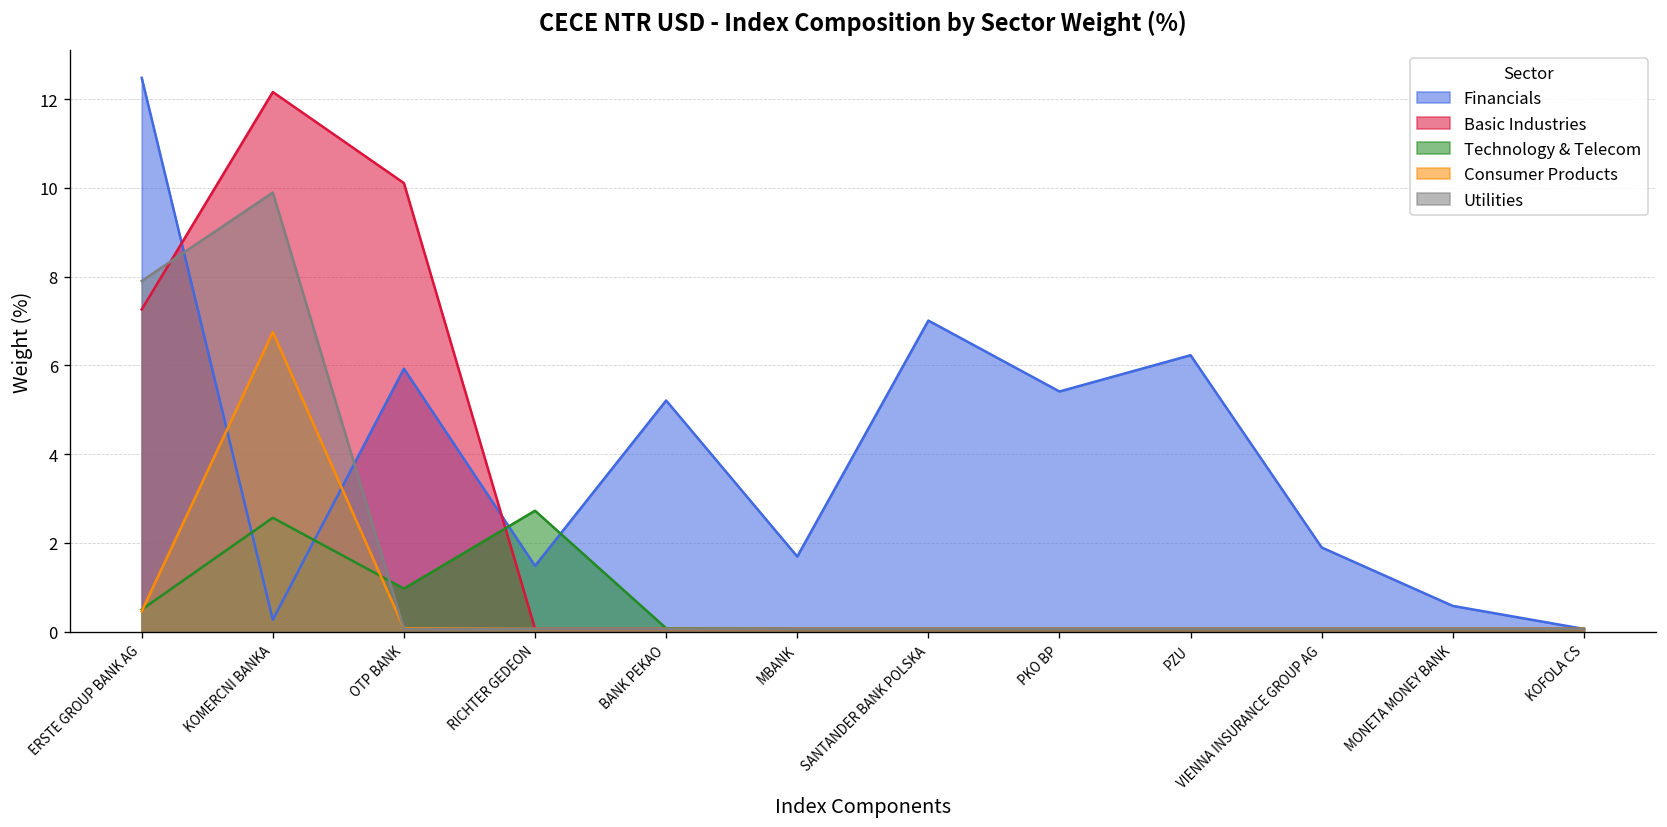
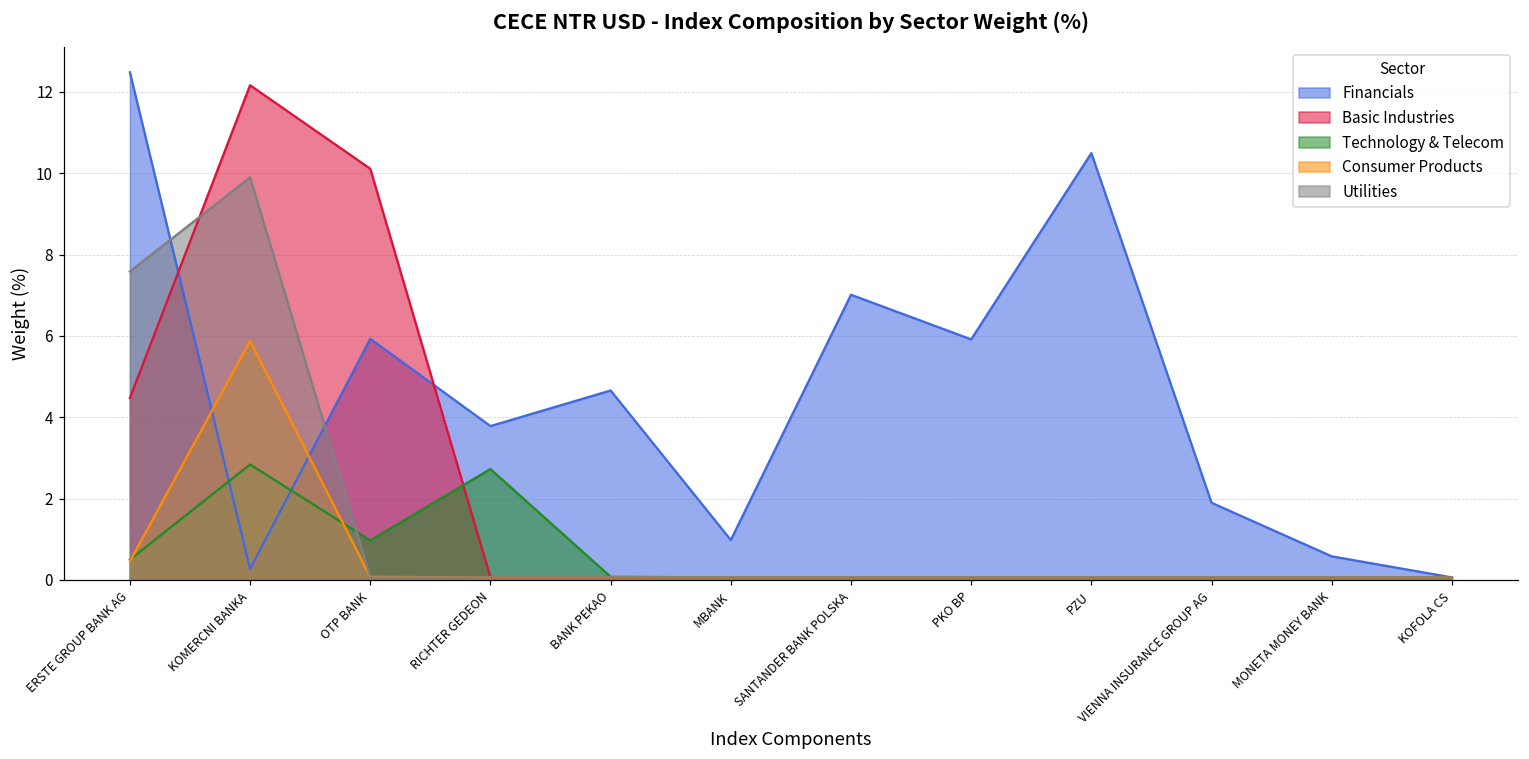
  {
    "Financials": {
      "ERSTE GROUP BANK AG": 12.5,
      "KOMERCNI BANKA": 0.3,
      "OTP BANK": 5.9,
-     "RICHTER GEDEON": 1.5,
-     "BANK PEKAO": 5.2,
-     "MBANK": 1.7,
+     "RICHTER GEDEON": 3.8,
+     "BANK PEKAO": 4.7,
+     "MBANK": 1.0,
      "SANTANDER BANK POLSKA": 7.0,
-     "PKO BP": 5.4,
-     "PZU": 6.2,
+     "PKO BP": 5.9,
+     "PZU": 10.5,
      "VIENNA INSURANCE GROUP AG": 1.9,
      "MONETA MONEY BANK": 0.6
    },
    "Basic Industries": {
-     "ERSTE GROUP BANK AG": 7.3,
+     "ERSTE GROUP BANK AG": 4.5,
      "KOMERCNI BANKA": 12.2,
      "OTP BANK": 10.1
    },
    "Technology & Telecom": {
-     "KOMERCNI BANKA": 2.6,
+     "KOMERCNI BANKA": 2.8,
      "OTP BANK": 1.0,
      "RICHTER GEDEON": 2.7
    },
    "Consumer Products": {
-     "KOMERCNI BANKA": 6.7
+     "KOMERCNI BANKA": 5.9
    },
    "Utilities": {
-     "ERSTE GROUP BANK AG": 7.9,
+     "ERSTE GROUP BANK AG": 7.6,
      "KOMERCNI BANKA": 9.9
    }
  }
